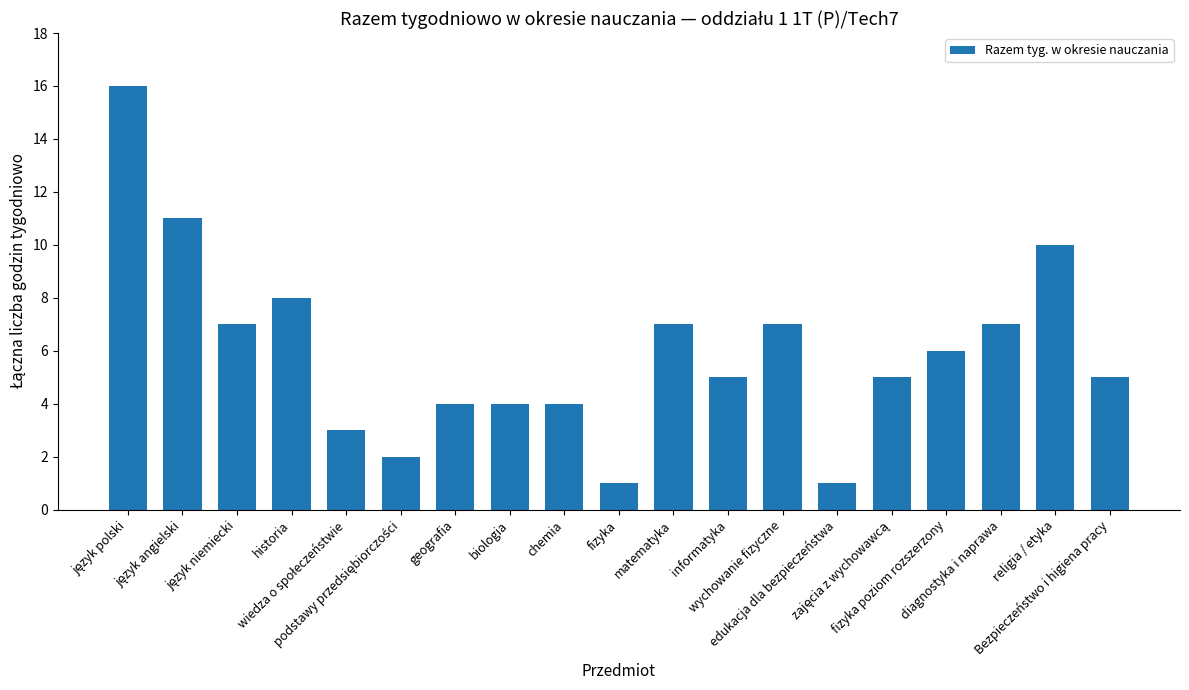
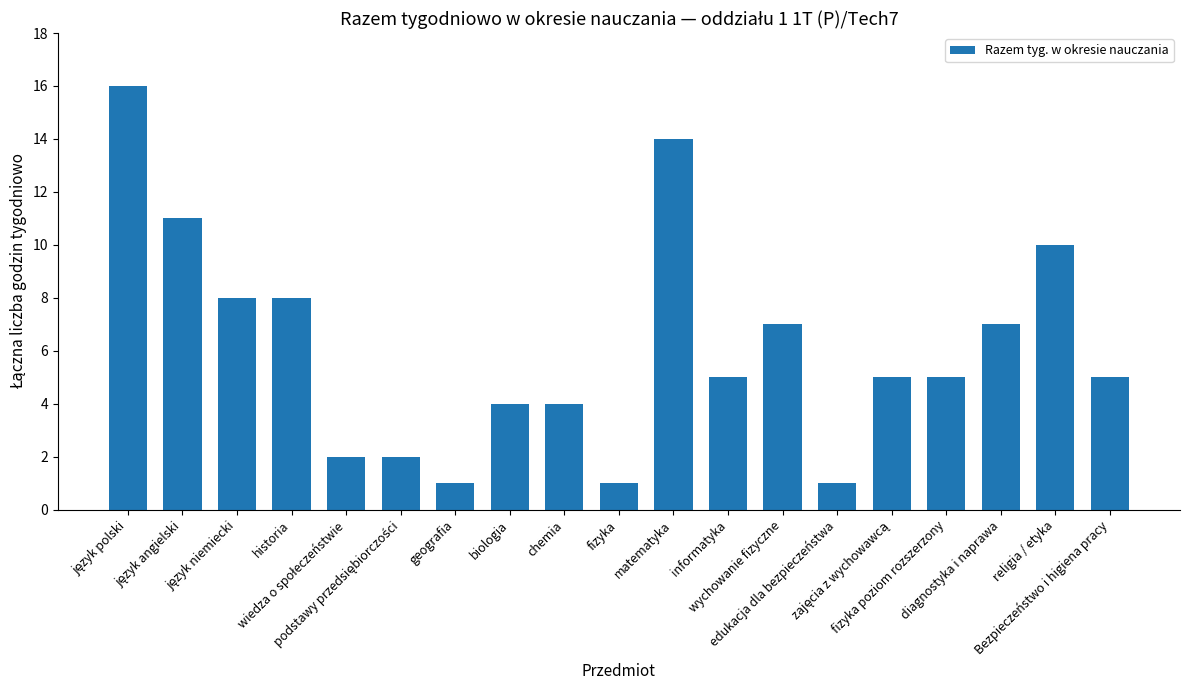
  {
    "język polski": 16,
    "język angielski": 11,
-   "język niemiecki": 7,
+   "język niemiecki": 8,
    "historia": 8,
-   "wiedza o społeczeństwie": 3,
+   "wiedza o społeczeństwie": 2,
    "podstawy przedsiębiorczości": 2,
-   "geografia": 4,
+   "geografia": 1,
    "biologia": 4,
    "chemia": 4,
    "fizyka": 1,
-   "matematyka": 7,
+   "matematyka": 14,
    "informatyka": 5,
    "wychowanie fizyczne": 7,
    "edukacja dla bezpieczeństwa": 1,
    "zajęcia z wychowawcą": 5,
-   "fizyka poziom rozszerzony": 6,
+   "fizyka poziom rozszerzony": 5,
    "diagnostyka i naprawa": 7,
    "religia / etyka": 10,
    "Bezpieczeństwo i higiena pracy": 5
  }
